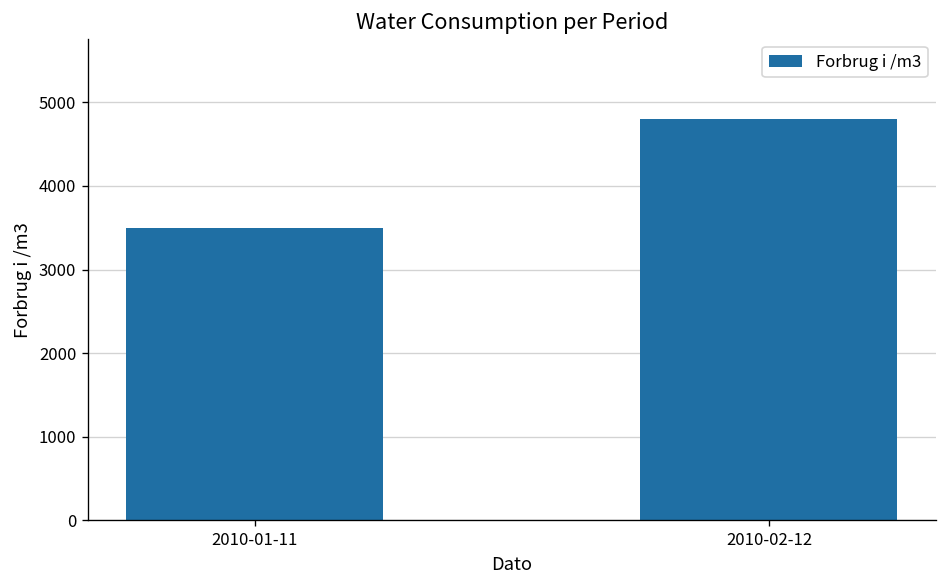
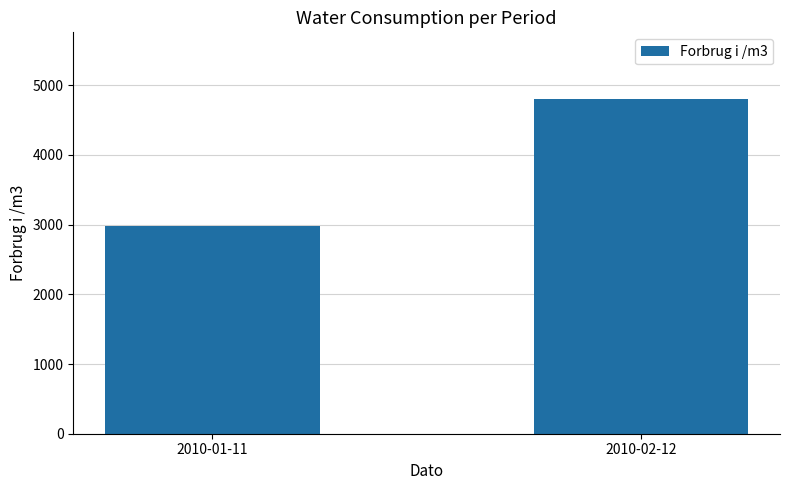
  {
-   "2010-01-11": 3500,
+   "2010-01-11": 3000,
    "2010-02-12": 4800
  }
